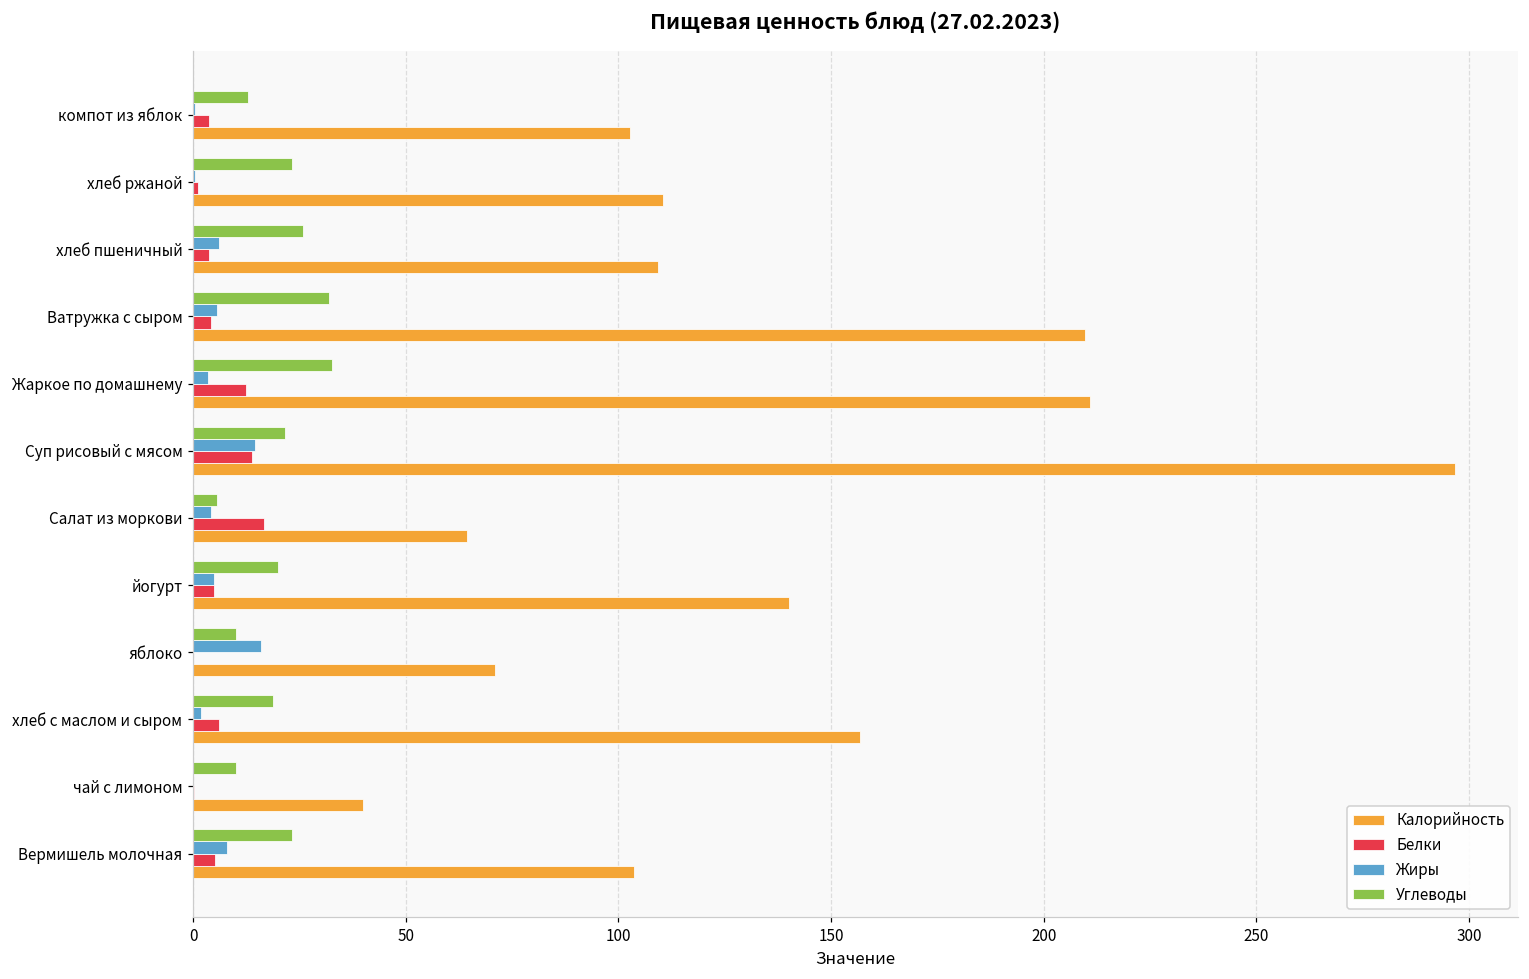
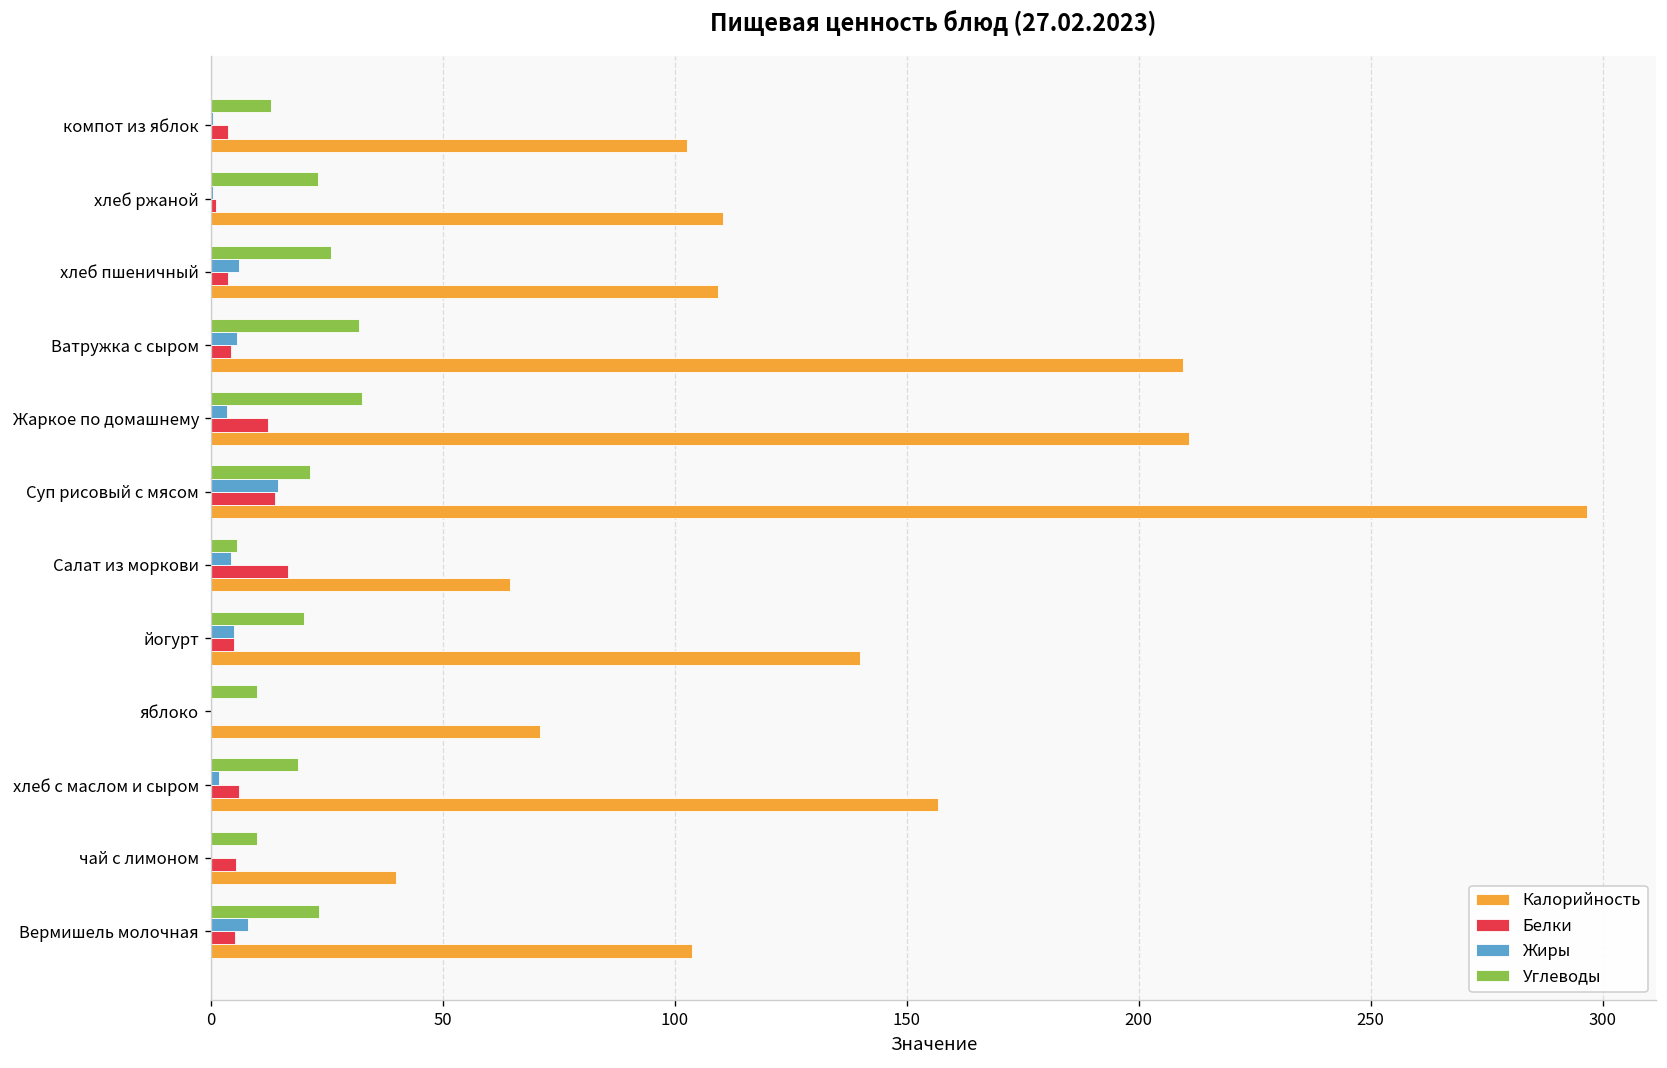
  {
    "Калорийность": {
      "компот из яблок": 103,
      "хлеб ржаной": 111,
      "хлеб пшеничный": 109,
      "Ватружка с сыром": 210,
      "Жаркое по домашнему": 211,
      "Суп рисовый с мясом": 297,
      "Салат из моркови": 65,
      "йогурт": 140,
      "яблоко": 71,
      "хлеб с маслом и сыром": 157,
      "чай с лимоном": 40,
      "Вермишель молочная": 104
    },
    "Белки": {
      "компот из яблок": 4,
      "хлеб ржаной": 1,
      "хлеб пшеничный": 4,
      "Ватружка с сыром": 4,
      "Жаркое по домашнему": 12,
      "Суп рисовый с мясом": 14,
      "Салат из моркови": 17,
      "йогурт": 5,
      "яблоко": 0,
      "хлеб с маслом и сыром": 6,
-     "чай с лимоном": 0,
+     "чай с лимоном": 6,
      "Вермишель молочная": 5
    },
    "Жиры": {
      "хлеб пшеничный": 6,
      "Ватружка с сыром": 6,
      "Жаркое по домашнему": 3,
      "Суп рисовый с мясом": 15,
      "Салат из моркови": 4,
      "йогурт": 5,
-     "яблоко": 16,
+     "яблоко": 0,
      "хлеб с маслом и сыром": 2,
      "чай с лимоном": 0,
      "Вермишель молочная": 8
    },
    "Углеводы": {
      "компот из яблок": 13,
      "хлеб ржаной": 23,
      "хлеб пшеничный": 26,
      "Ватружка с сыром": 32,
      "Жаркое по домашнему": 33,
      "Суп рисовый с мясом": 22,
      "Салат из моркови": 6,
      "йогурт": 20,
      "яблоко": 10,
      "хлеб с маслом и сыром": 19,
      "чай с лимоном": 10,
      "Вермишель молочная": 23
    }
  }
